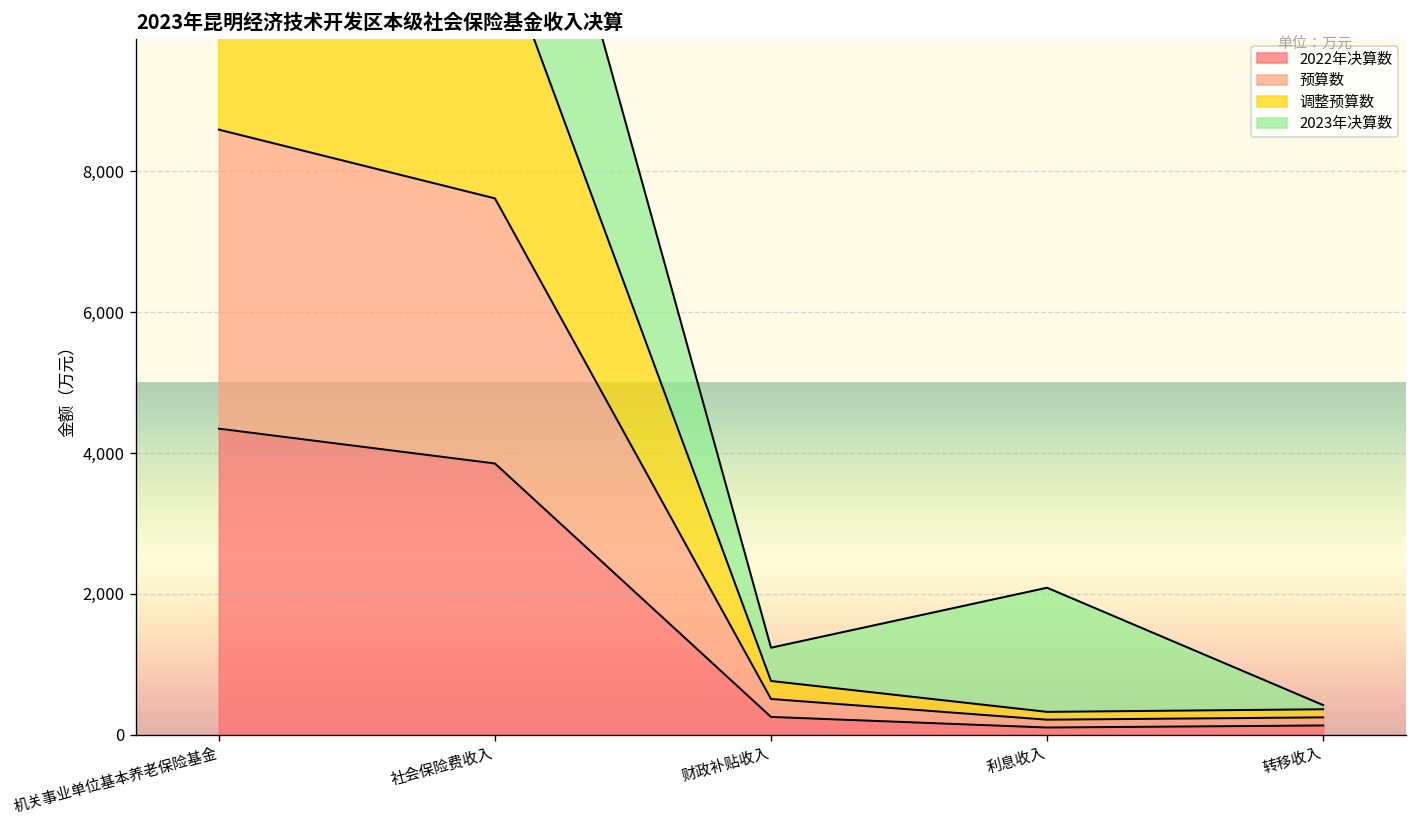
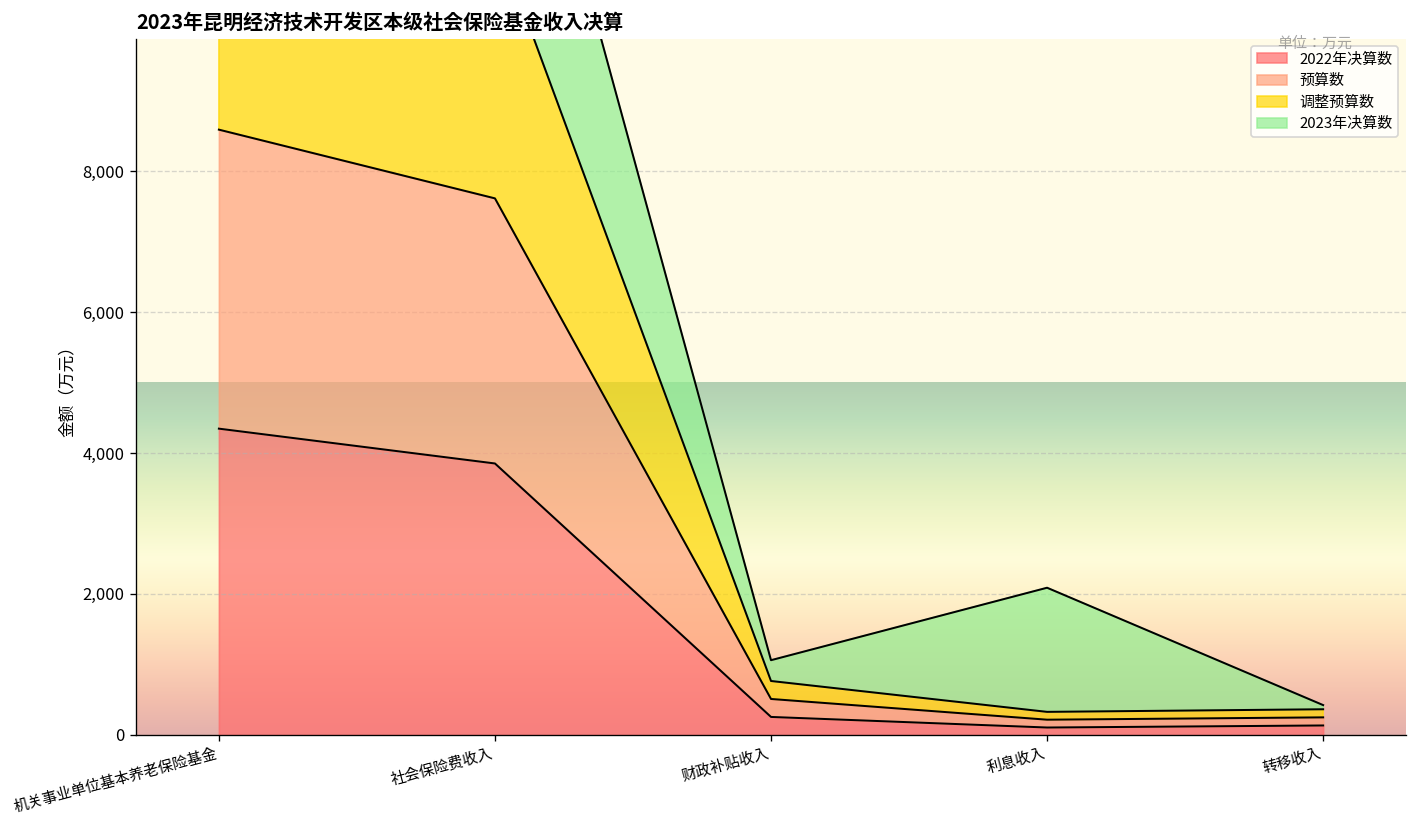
  {
    "调整预算数": {
      "财政补贴收入": "300",
      "利息收入": "100",
      "转移收入": "100"
    },
    "2023年决算数": {
-     "财政补贴收入": "500",
+     "财政补贴收入": "300",
      "利息收入": "1,800",
      "转移收入": "100"
    }
  }
